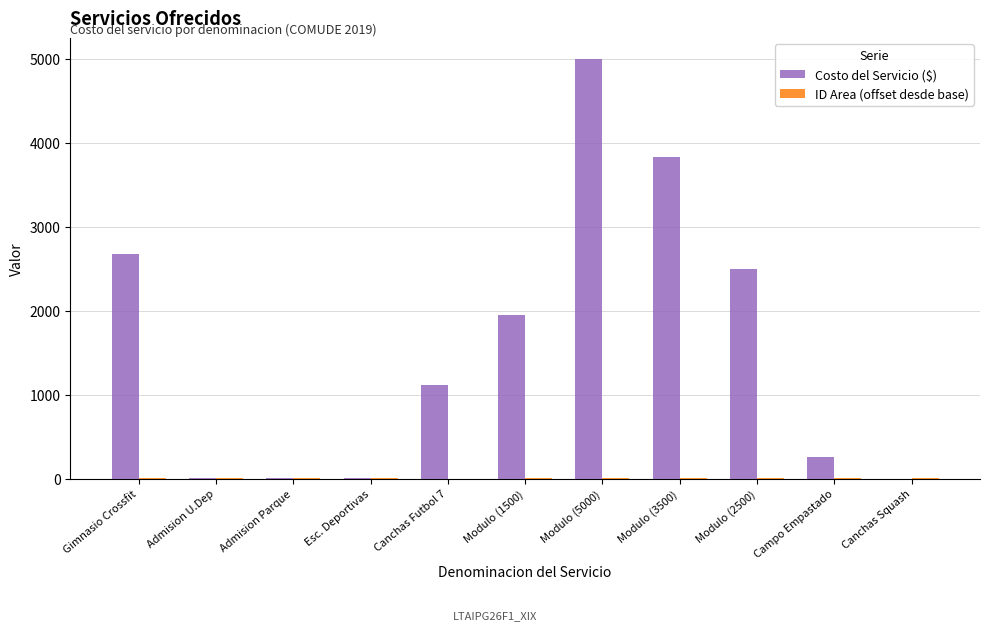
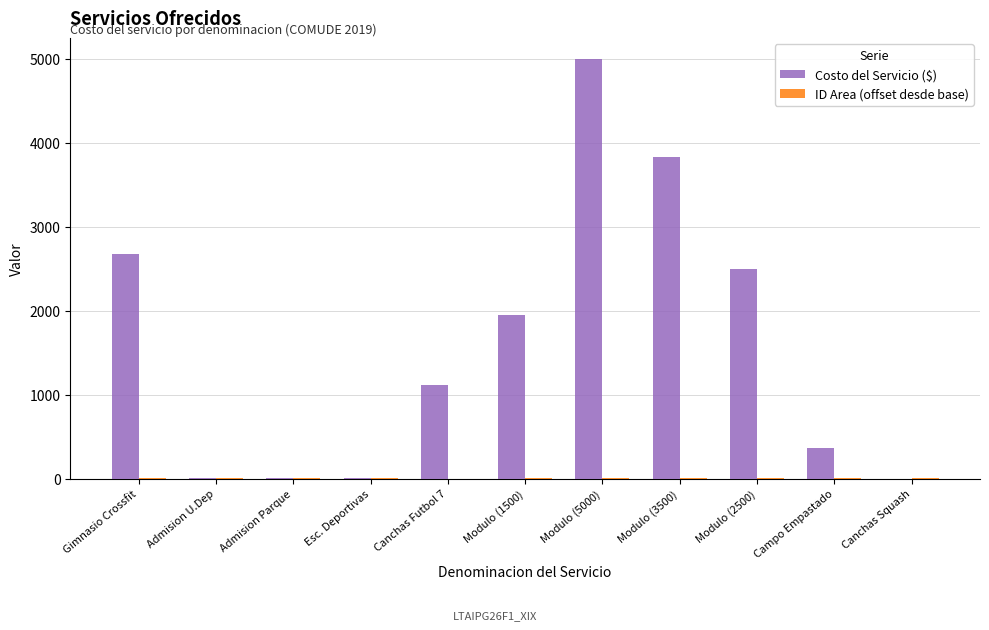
  {
    "Costo del Servicio ($)": {
      "Gimnasio Crossfit": 2700,
      "Canchas Futbol 7": 1100,
      "Modulo (1500)": 1900,
      "Modulo (5000)": 5000,
      "Modulo (3500)": 3800,
      "Modulo (2500)": 2500,
-     "Campo Empastado": 300,
+     "Campo Empastado": 400,
      "Canchas Squash": 0
    },
    "ID Area (offset desde base)": {
      "Canchas Futbol 7": 0
    }
  }
